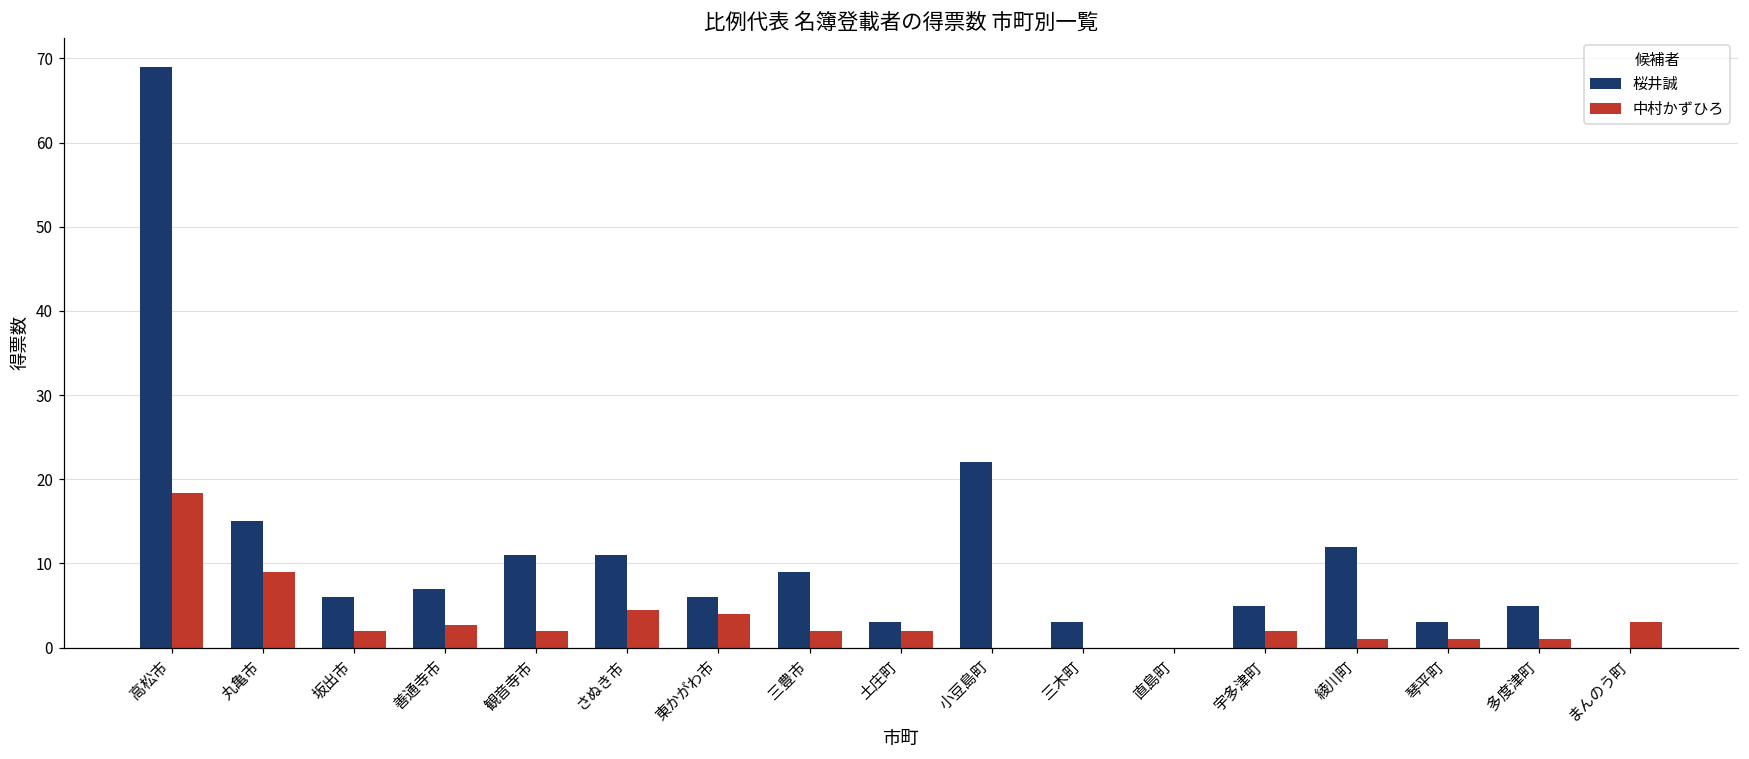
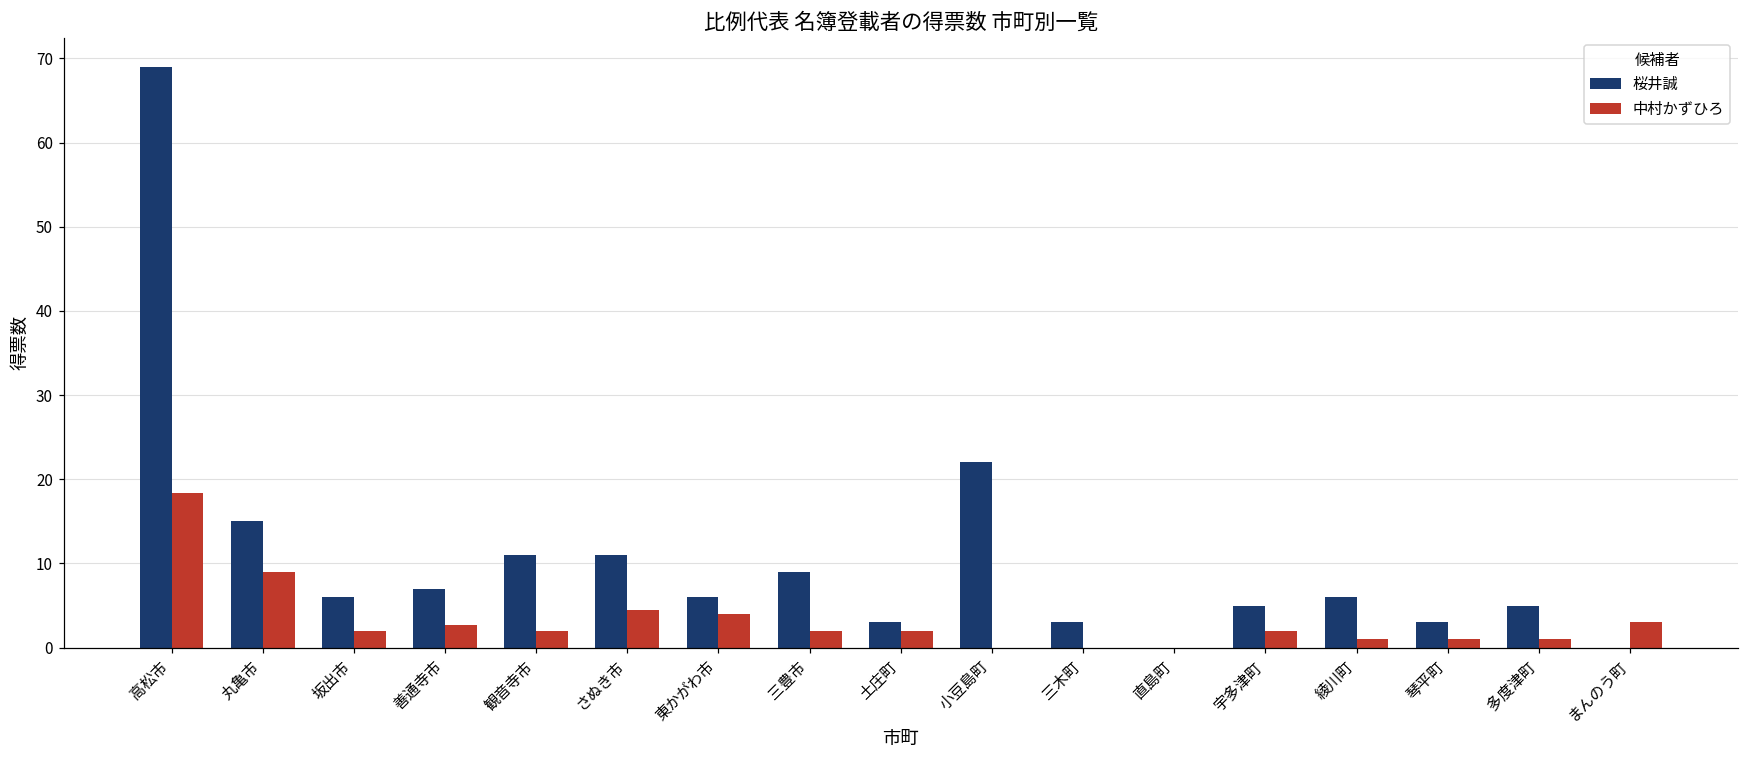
  {
    "桜井誠": {
      "高松市": 69,
      "丸亀市": 15,
      "坂出市": 6,
      "善通寺市": 7,
      "観音寺市": 11,
      "さぬき市": 11,
      "東かがわ市": 6,
      "三豊市": 9,
      "土庄町": 3,
      "小豆島町": 22,
      "三木町": 3,
      "直島町": 0,
      "宇多津町": 5,
-     "綾川町": 12,
+     "綾川町": 6,
      "琴平町": 3,
      "多度津町": 5,
      "まんのう町": 0
    },
    "中村かずひろ": {
      "高松市": 18,
      "丸亀市": 9,
      "坂出市": 2,
      "善通寺市": 3,
      "観音寺市": 2,
      "さぬき市": 5,
      "東かがわ市": 4,
      "三豊市": 2,
      "土庄町": 2,
      "小豆島町": 0,
      "三木町": 0,
      "直島町": 0,
      "宇多津町": 2,
      "綾川町": 1,
      "琴平町": 1,
      "多度津町": 1,
      "まんのう町": 3
    }
  }
